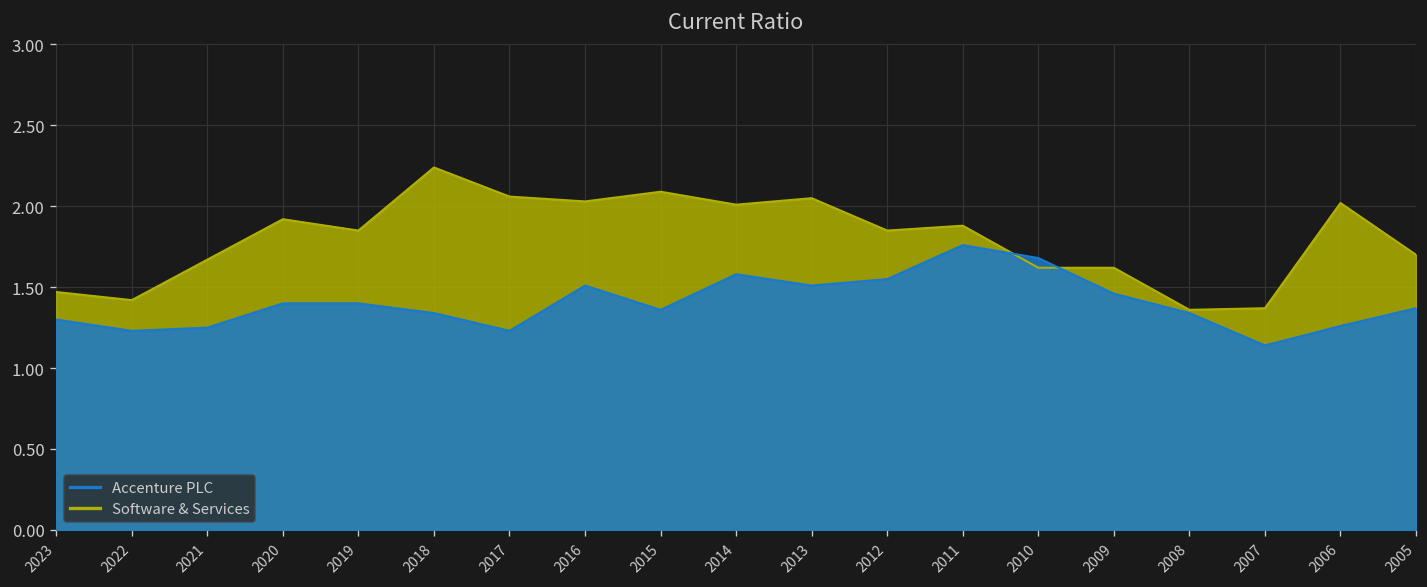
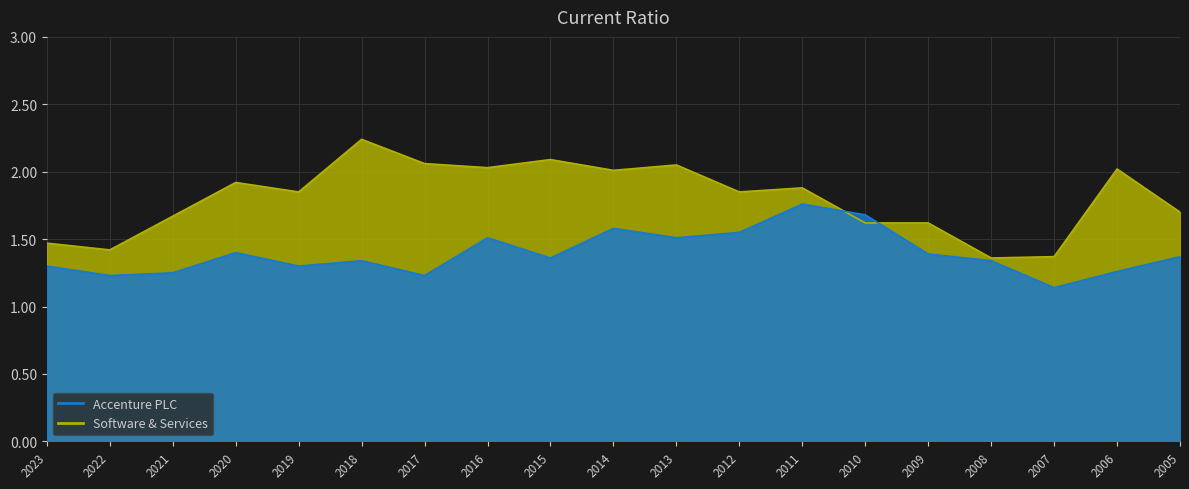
  {
    "Software & Services": {
      "2023": 1.47,
      "2022": 1.42,
      "2021": 1.67,
      "2020": 1.92,
      "2019": 1.85,
      "2018": 2.24,
      "2017": 2.06,
      "2016": 2.03,
      "2015": 2.09,
      "2014": 2.01,
      "2013": 2.05,
      "2012": 1.85,
      "2011": 1.88,
      "2010": 1.62,
      "2009": 1.62,
      "2008": 1.36,
      "2007": 1.37,
      "2006": 2.02,
      "2005": 1.70
    },
    "Accenture PLC": {
      "2023": 1.30,
      "2022": 1.23,
      "2021": 1.25,
      "2020": 1.40,
-     "2019": 1.4,
+     "2019": 1.3,
      "2018": 1.34,
      "2017": 1.23,
      "2016": 1.51,
      "2015": 1.36,
      "2014": 1.58,
      "2013": 1.51,
      "2012": 1.55,
      "2011": 1.76,
      "2010": 1.68,
-     "2009": 1.46,
+     "2009": 1.39,
      "2008": 1.34,
      "2007": 1.14,
      "2006": 1.26,
      "2005": 1.37
    }
  }
